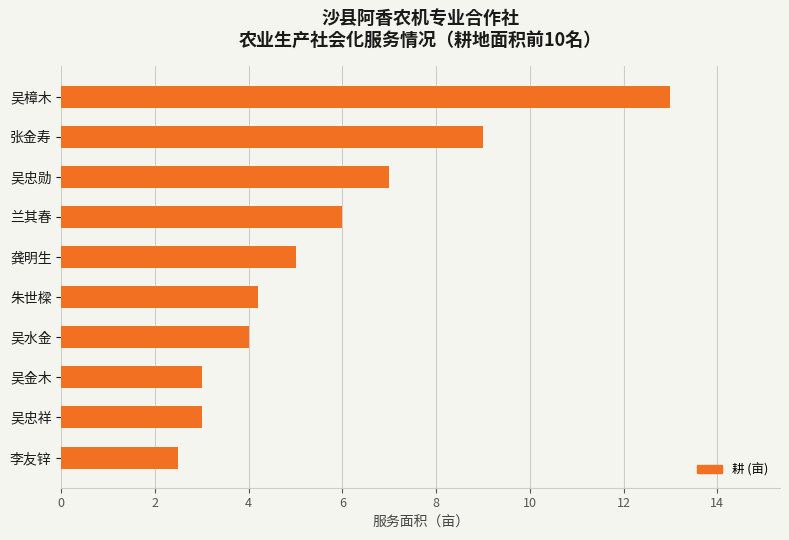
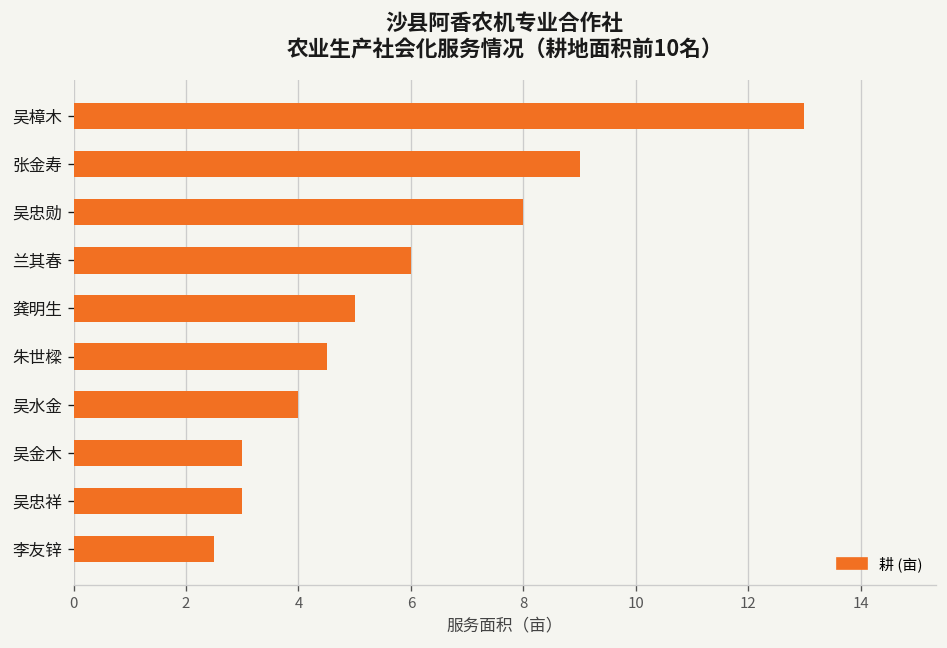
  {
    "吴樟木": 13.0,
    "张金寿": 9.0,
-   "吴忠勋": 7,
+   "吴忠勋": 8,
    "兰其春": 6.0,
    "龚明生": 5.0,
-   "朱世樑": 4.2,
+   "朱世樑": 4.5,
    "吴水金": 4.0,
    "吴金木": 3.0,
    "吴忠祥": 3.0,
    "李友锌": 2.5
  }
